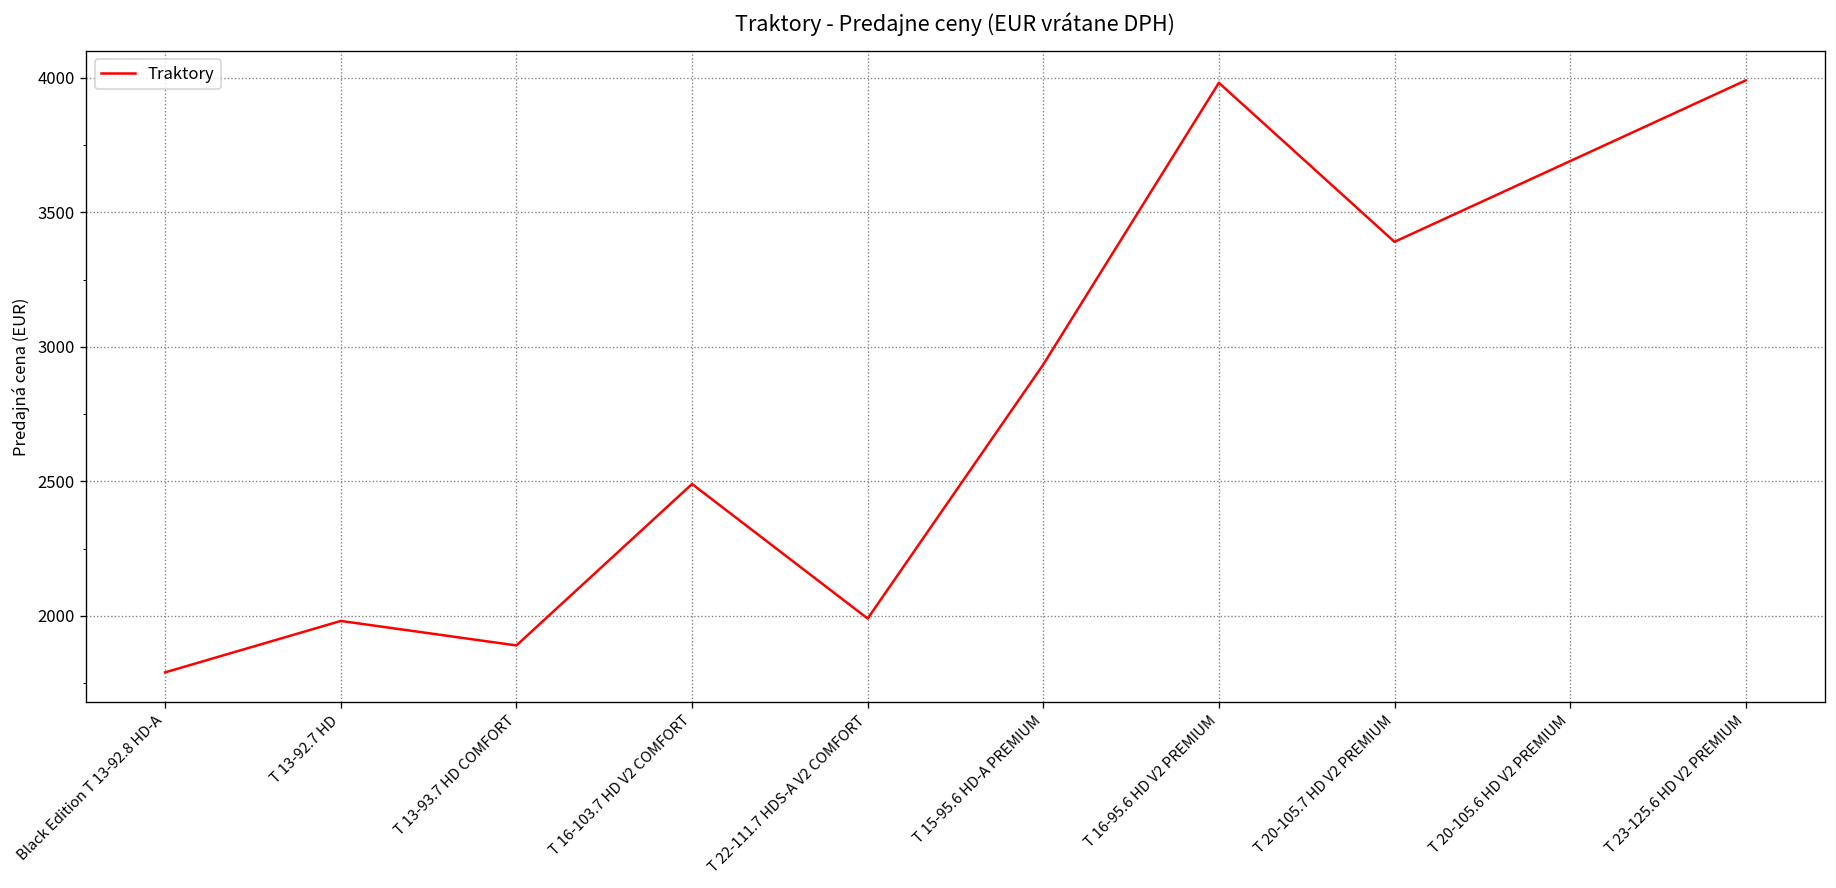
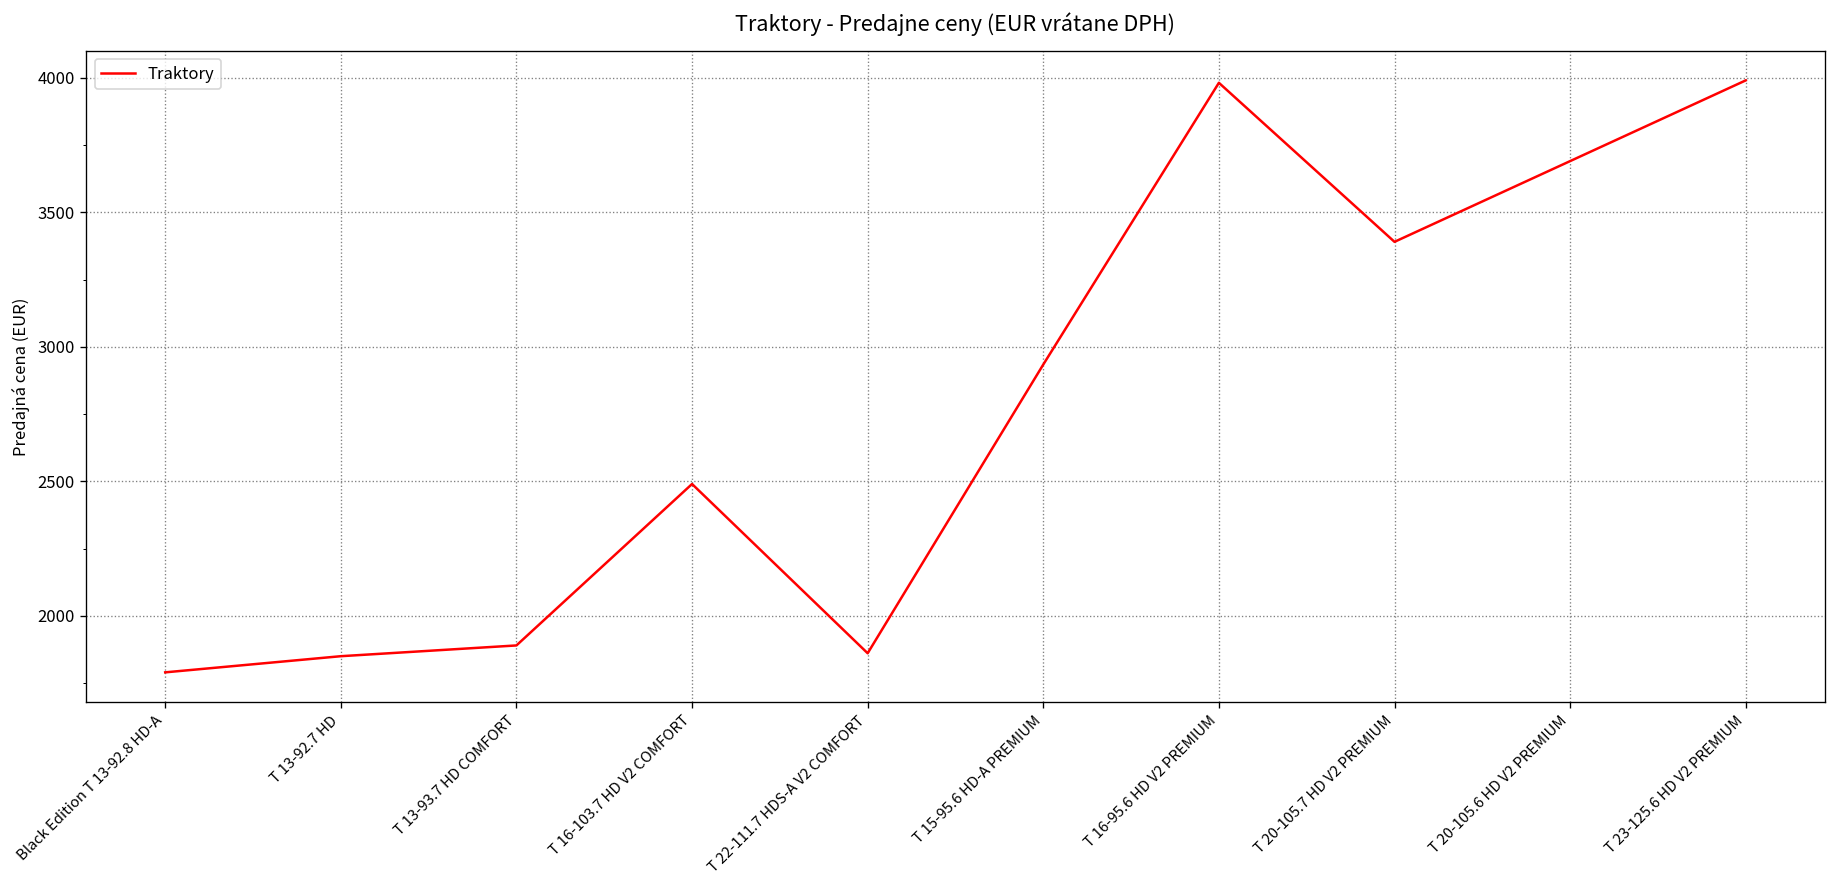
  {
    "Black Edition T 13-92.8 HD-A": 1790,
-   "T 13-92.7 HD": 1980,
+   "T 13-92.7 HD": 1850,
    "T 13-93.7 HD COMFORT": 1890,
    "T 16-103.7 HD V2 COMFORT": 2490,
-   "T 22-111.7 HDS-A V2 COMFORT": 1990,
+   "T 22-111.7 HDS-A V2 COMFORT": 1860,
    "T 15-95.6 HD-A PREMIUM": 2930,
    "T 16-95.6 HD V2 PREMIUM": 3980,
    "T 20-105.7 HD V2 PREMIUM": 3390,
    "T 20-105.6 HD V2 PREMIUM": 3690,
    "T 23-125.6 HD V2 PREMIUM": 3990
  }
